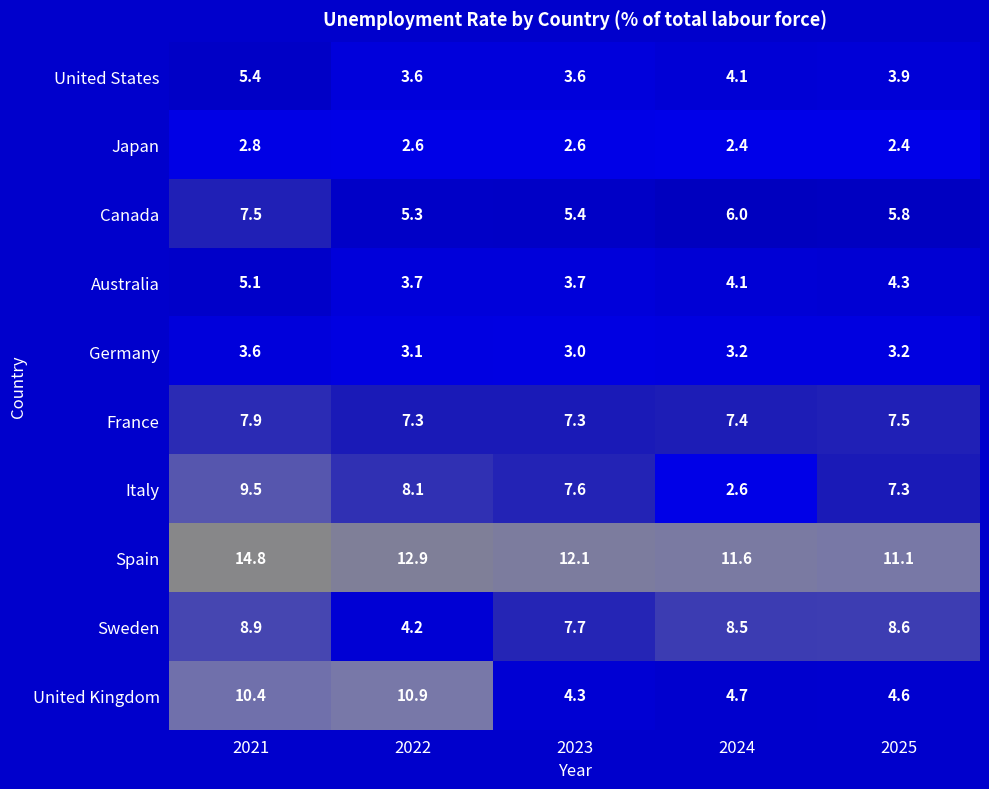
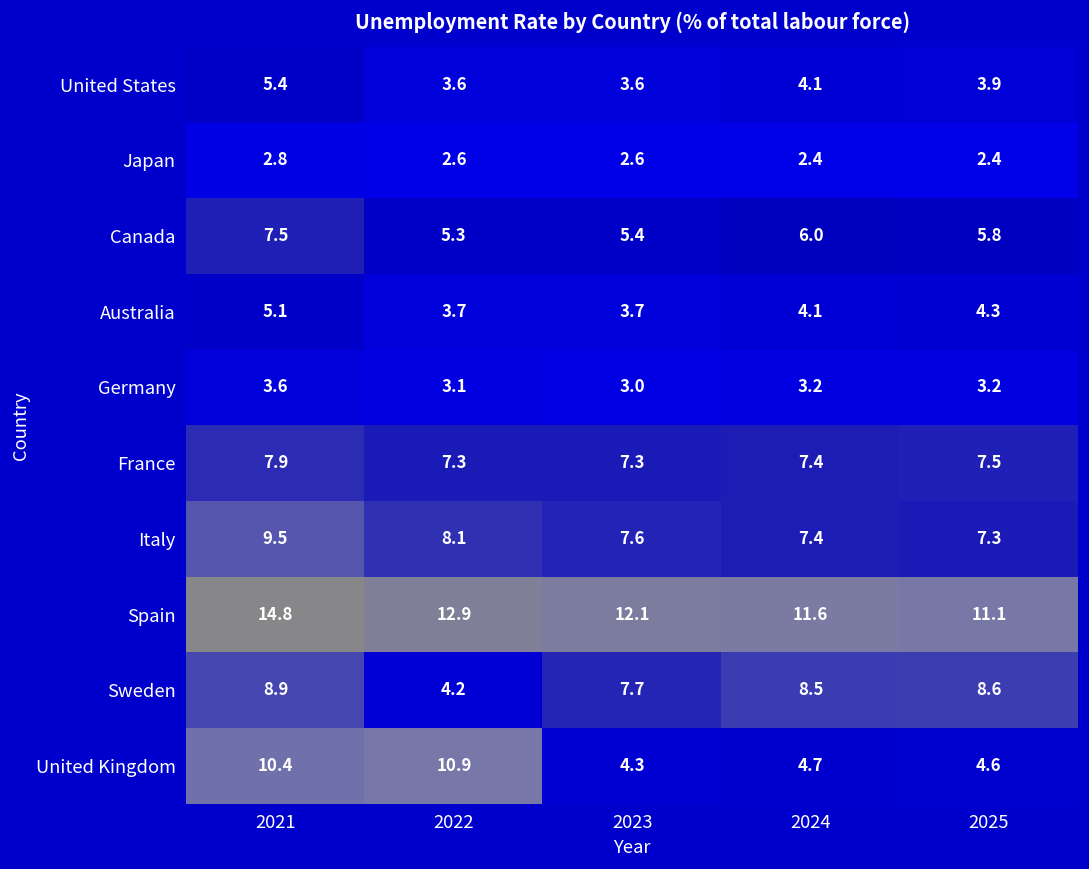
  {
    "United States": {
      "2021": 5.4,
      "2022": 3.6,
      "2023": 3.6,
      "2024": 4.1,
      "2025": 3.9
    },
    "Japan": {
      "2021": 2.8,
      "2022": 2.6,
      "2023": 2.6,
      "2024": 2.4,
      "2025": 2.4
    },
    "Canada": {
      "2021": 7.5,
      "2022": 5.3,
      "2023": 5.4,
      "2024": 6.0,
      "2025": 5.8
    },
    "Australia": {
      "2021": 5.1,
      "2022": 3.7,
      "2023": 3.7,
      "2024": 4.1,
      "2025": 4.3
    },
    "Germany": {
      "2021": 3.6,
      "2022": 3.1,
      "2023": 3.0,
      "2024": 3.2,
      "2025": 3.2
    },
    "France": {
      "2021": 7.9,
      "2022": 7.3,
      "2023": 7.3,
      "2024": 7.4,
      "2025": 7.5
    },
    "Italy": {
      "2021": 9.5,
      "2022": 8.1,
      "2023": 7.6,
-     "2024": 2.6,
+     "2024": 7.4,
      "2025": 7.3
    },
    "Spain": {
      "2021": 14.8,
      "2022": 12.9,
      "2023": 12.1,
      "2024": 11.6,
      "2025": 11.1
    },
    "Sweden": {
      "2021": 8.9,
      "2022": 4.2,
      "2023": 7.7,
      "2024": 8.5,
      "2025": 8.6
    },
    "United Kingdom": {
      "2021": 10.4,
      "2022": 10.9,
      "2023": 4.3,
      "2024": 4.7,
      "2025": 4.6
    }
  }
